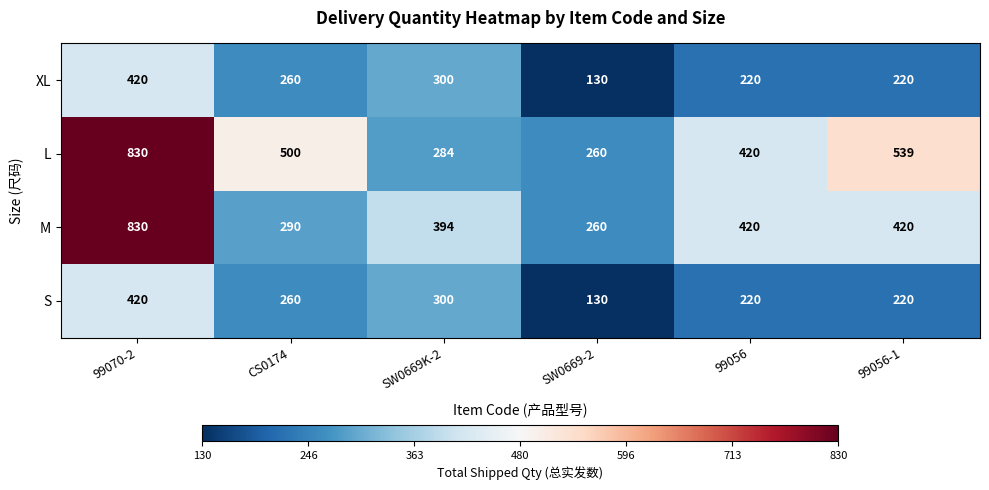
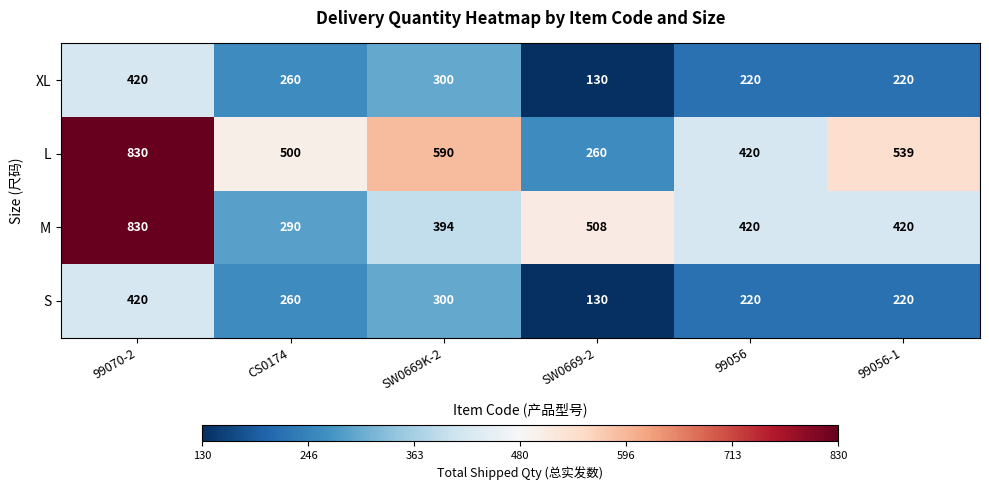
  {
    "XL": {
      "99070-2": 420,
      "CS0174": 260,
      "SW0669K-2": 300,
      "SW0669-2": 130,
      "99056": 220,
      "99056-1": 220
    },
    "L": {
      "99070-2": 830,
      "CS0174": 500,
-     "SW0669K-2": 284,
+     "SW0669K-2": 590,
      "SW0669-2": 260,
      "99056": 420,
      "99056-1": 539
    },
    "M": {
      "99070-2": 830,
      "CS0174": 290,
      "SW0669K-2": 394,
-     "SW0669-2": 260,
+     "SW0669-2": 508,
      "99056": 420,
      "99056-1": 420
    },
    "S": {
      "99070-2": 420,
      "CS0174": 260,
      "SW0669K-2": 300,
      "SW0669-2": 130,
      "99056": 220,
      "99056-1": 220
    }
  }
